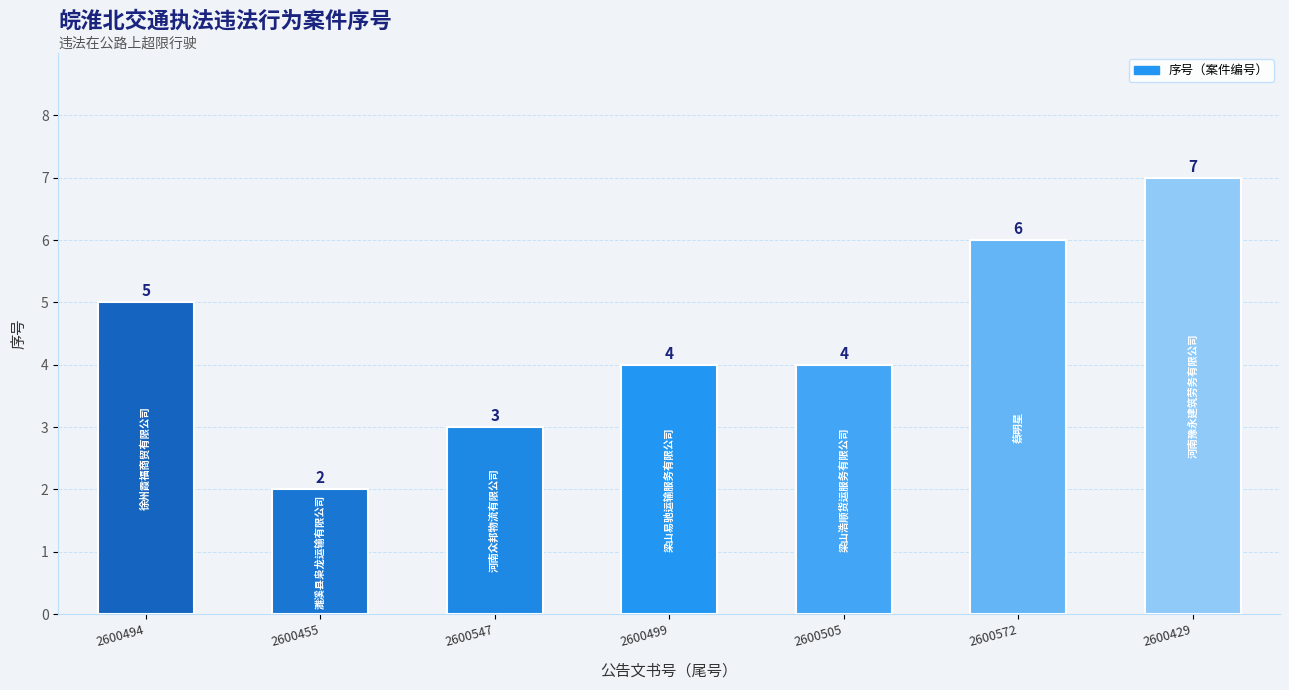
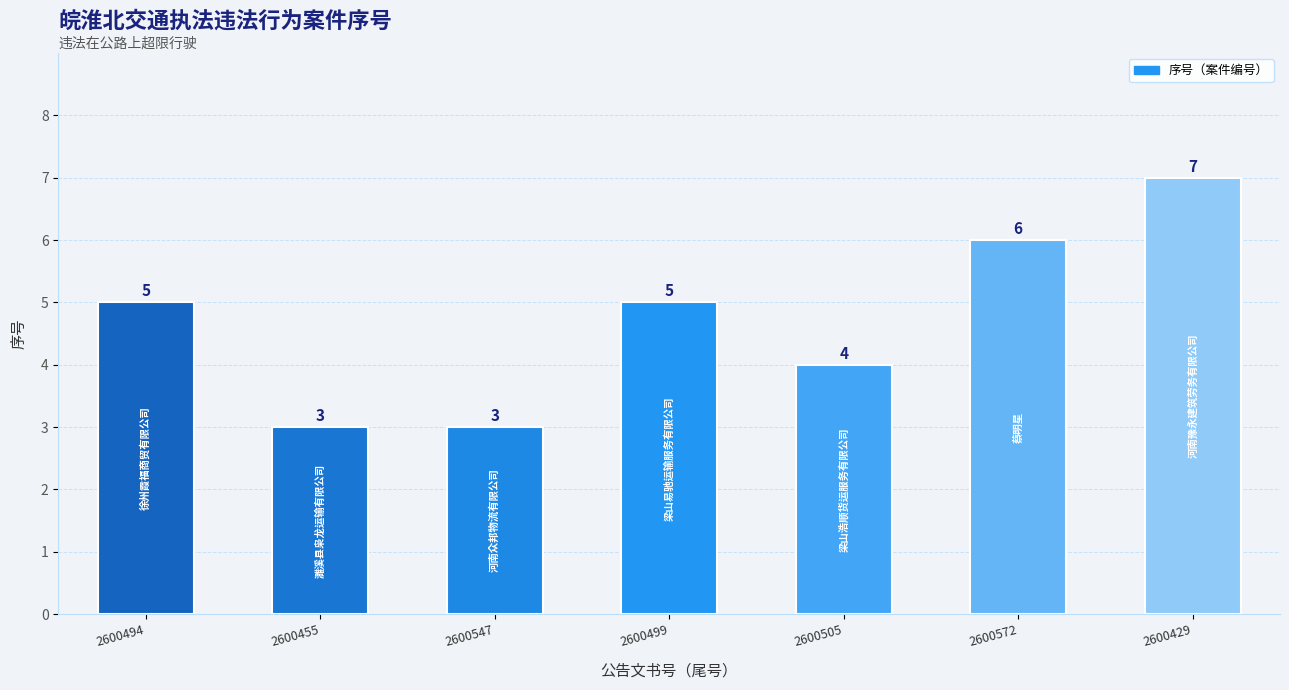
  {
    "2600494": 5,
-   "2600455": 2,
+   "2600455": 3,
    "2600547": 3,
-   "2600499": 4,
+   "2600499": 5,
    "2600505": 4,
    "2600572": 6,
    "2600429": 7
  }
